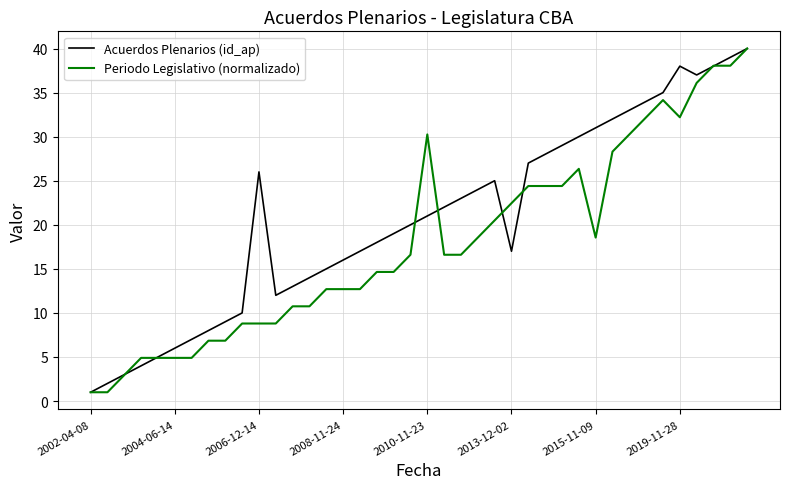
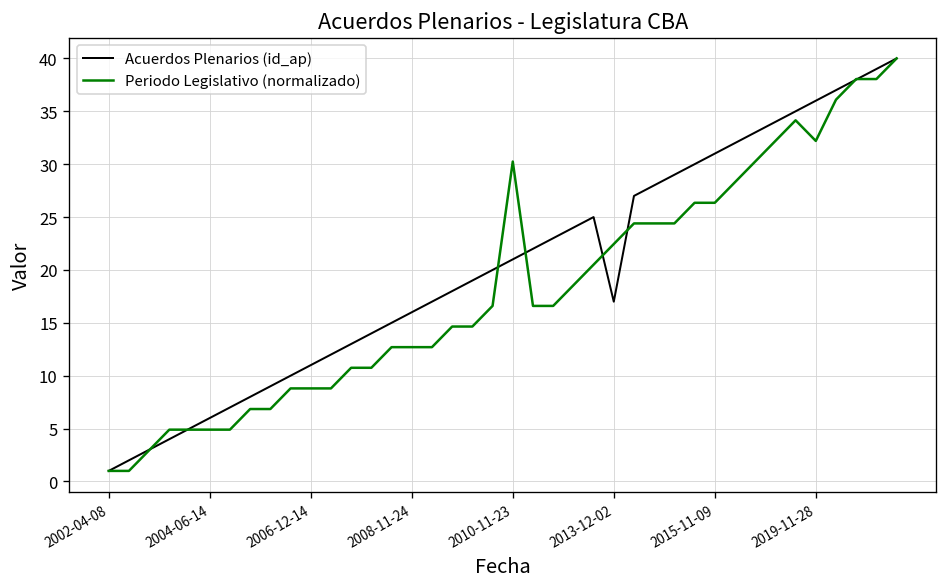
  {
    "Acuerdos Plenarios (id_ap)": {
      "2004-06-14": 6,
-     "2006-12-14": 26,
+     "2006-12-14": 11,
      "2008-11-24": 16,
      "2010-11-23": 21,
      "2013-12-02": 17,
      "2015-11-09": 31,
-     "2019-11-28": 38
+     "2019-11-28": 36
    },
    "Periodo Legislativo (normalizado)": {
      "2004-06-14": 5,
      "2006-12-14": 9,
      "2008-11-24": 13,
      "2010-11-23": 30,
      "2013-12-02": 22,
-     "2015-11-09": 19,
+     "2015-11-09": 26,
      "2019-11-28": 32
    }
  }
